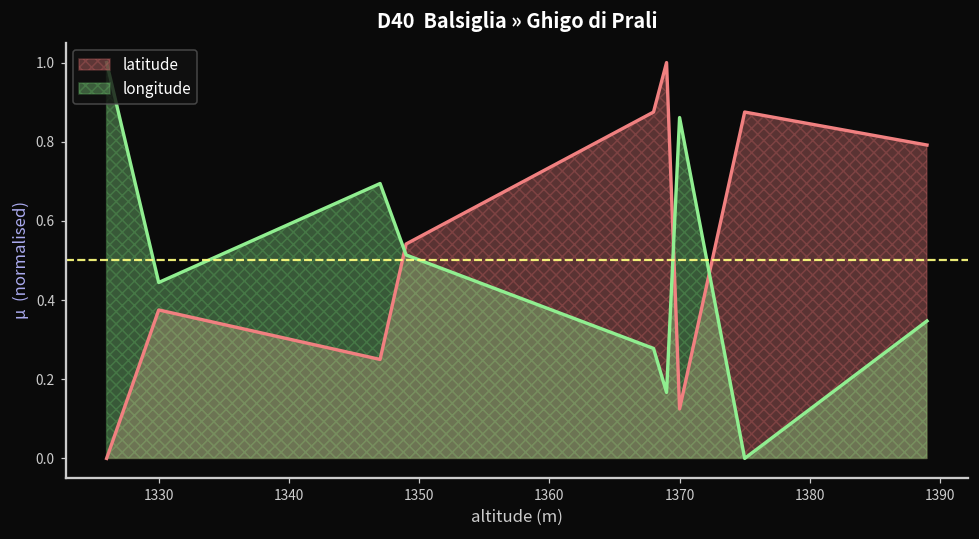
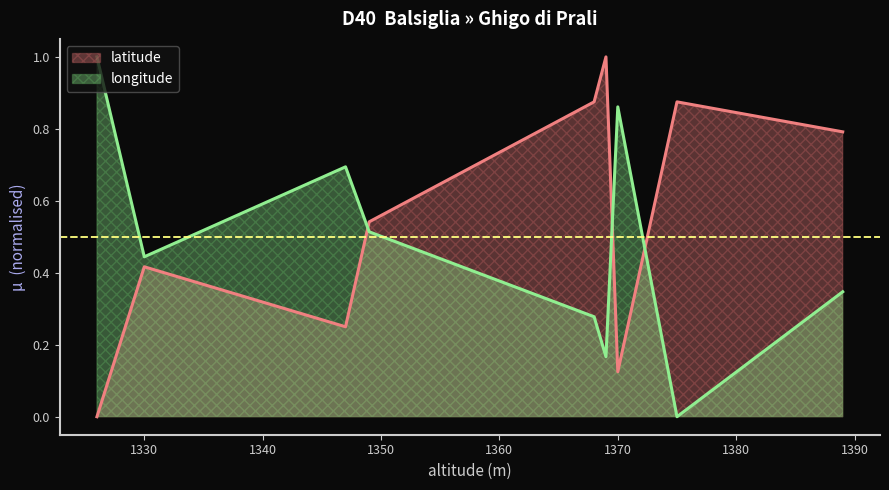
  {
    "latitude": {
-     "1330": 0.38,
+     "1330": 0.42,
      "1370": 0.13
    },
    "longitude": {
      "1330": 0.44,
      "1370": 0.86
    }
  }
